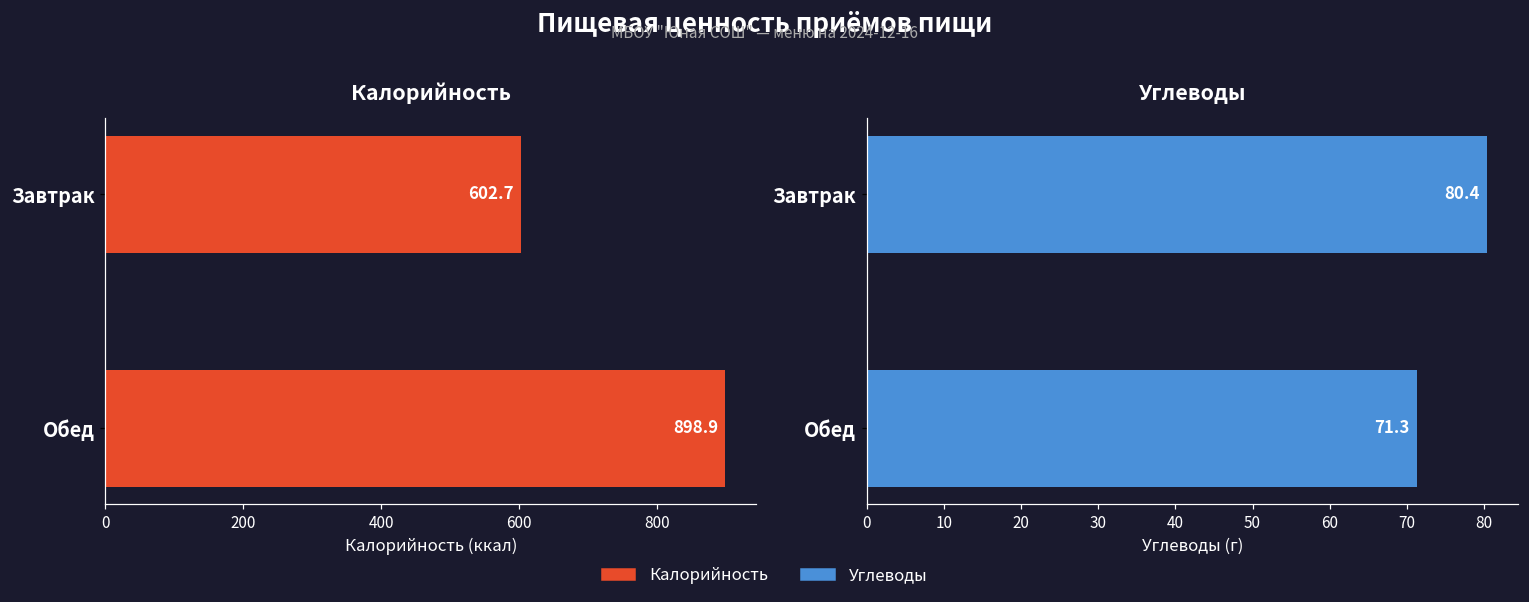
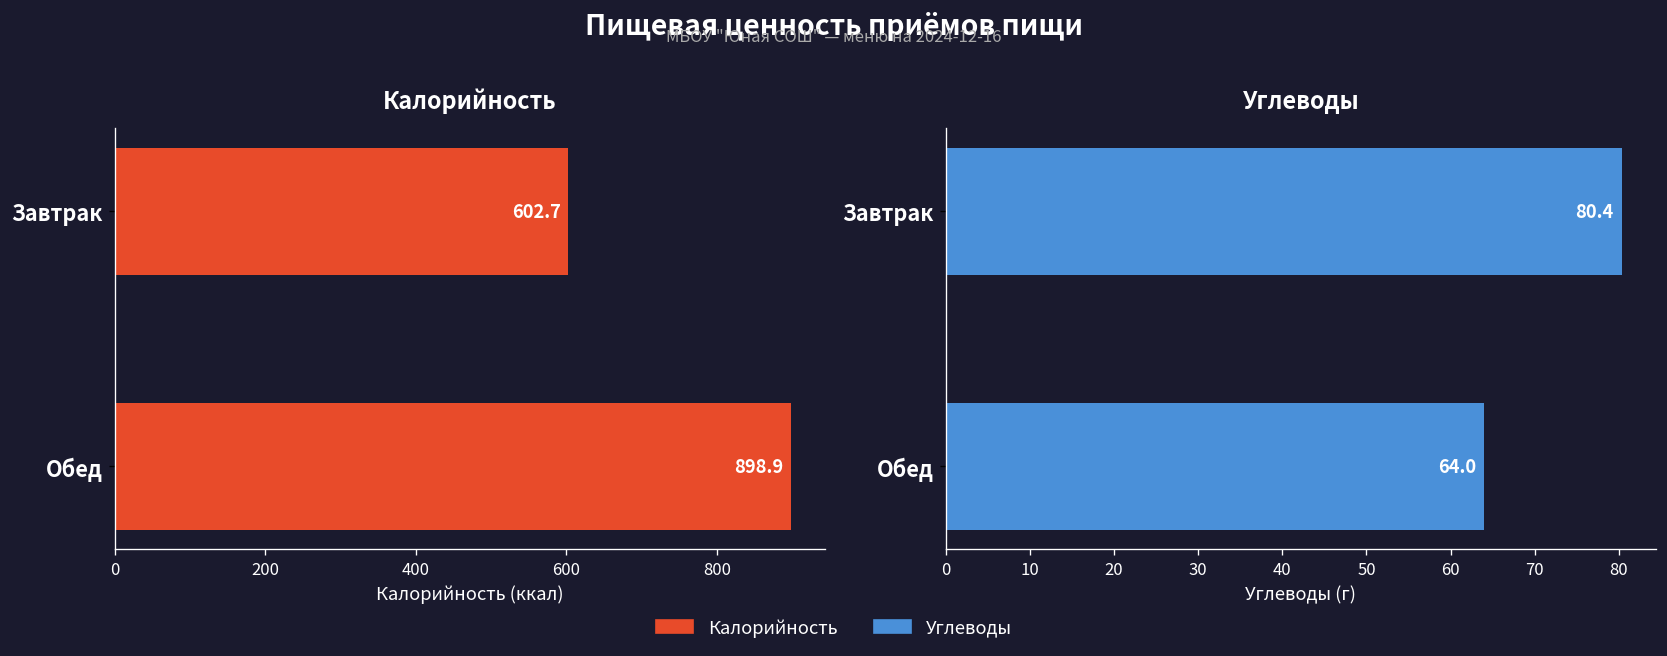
  {
    "Калорийность": {
      "Завтрак": 602.7,
      "Обед": 898.9
    },
    "Углеводы": {
      "Завтрак": 80.4,
-     "Обед": 71.3
+     "Обед": 64.0
    }
  }
